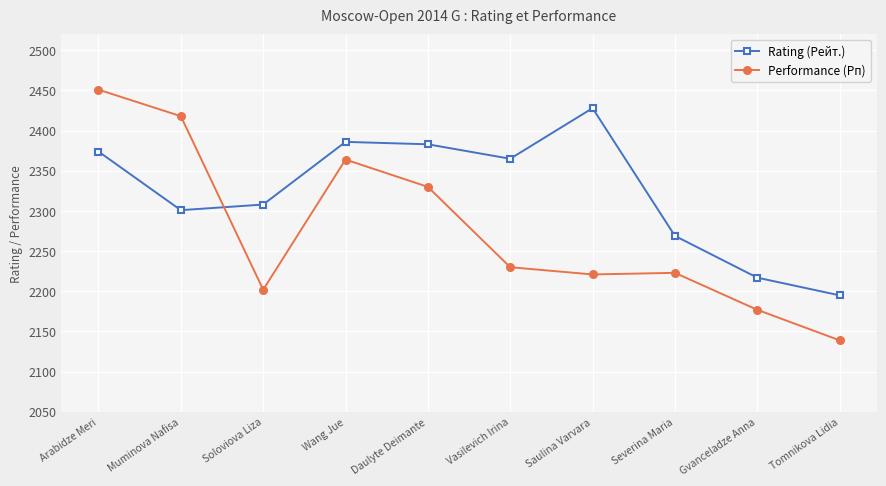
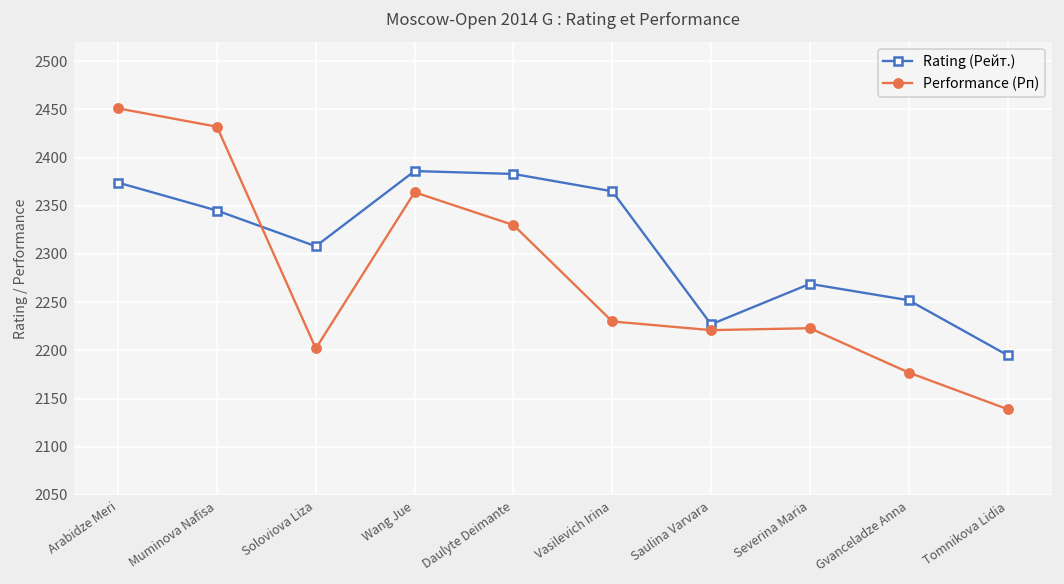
  {
    "Rating (Рейт.)": {
      "Arabidze Meri": 2370,
-     "Muminova Nafisa": 2300,
+     "Muminova Nafisa": 2350,
      "Soloviova Liza": 2310,
      "Wang Jue": 2390,
      "Daulyte Deimante": 2380,
      "Vasilevich Irina": 2370,
-     "Saulina Varvara": 2430,
+     "Saulina Varvara": 2230,
      "Severina Maria": 2270,
-     "Gvanceladze Anna": 2220,
+     "Gvanceladze Anna": 2250,
      "Tomnikova Lidia": 2200
    },
    "Performance (Рп)": {
      "Arabidze Meri": 2450,
-     "Muminova Nafisa": 2420,
+     "Muminova Nafisa": 2430,
      "Soloviova Liza": 2200,
      "Wang Jue": 2360,
      "Daulyte Deimante": 2330,
      "Vasilevich Irina": 2230,
      "Saulina Varvara": 2220,
      "Severina Maria": 2220,
      "Gvanceladze Anna": 2180,
      "Tomnikova Lidia": 2140
    }
  }
